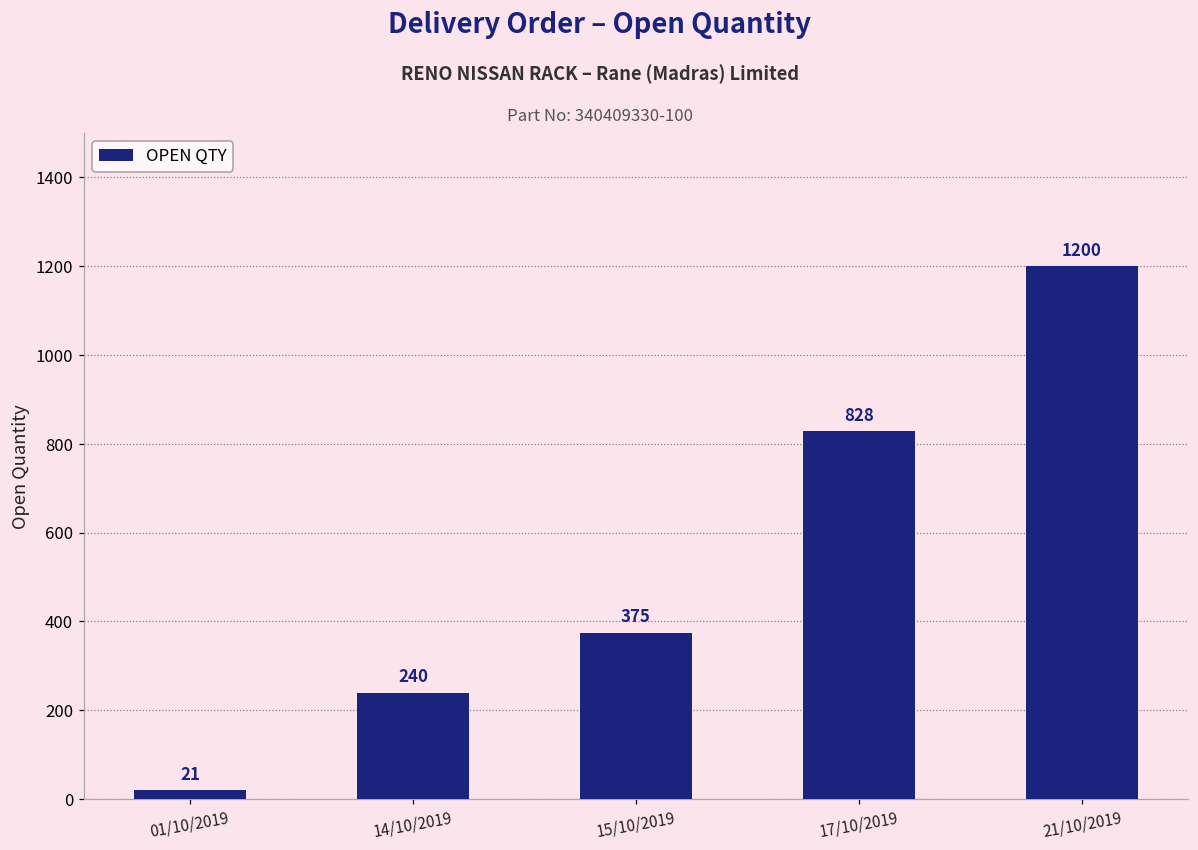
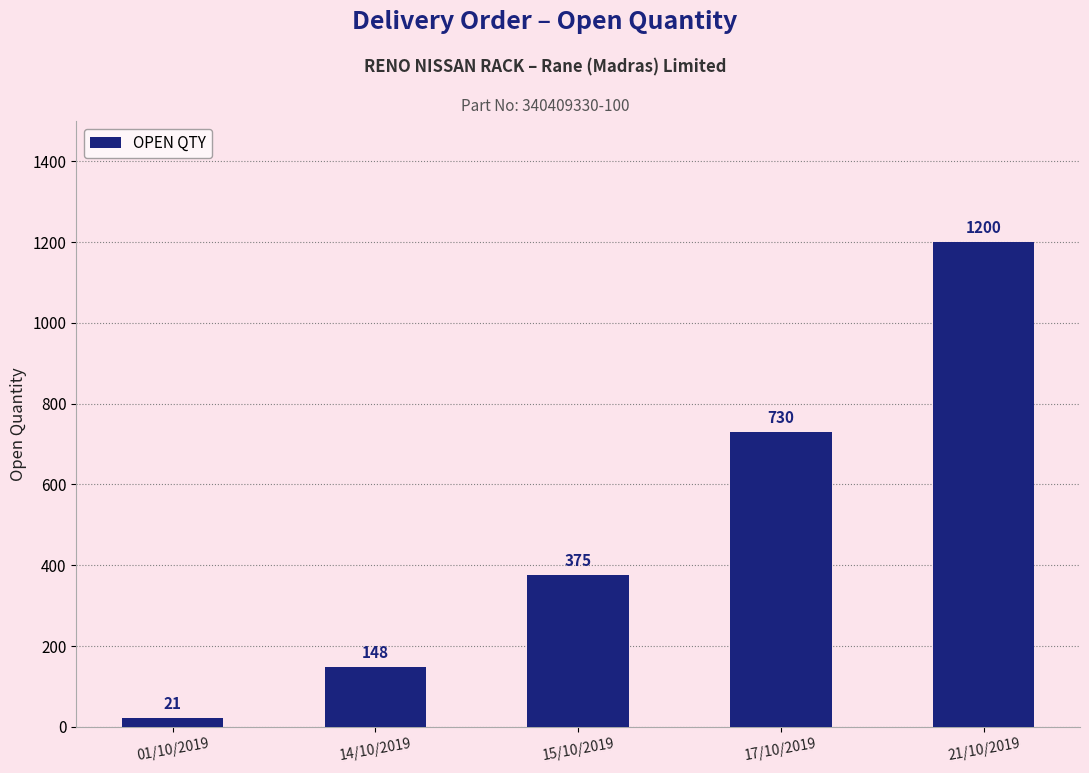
  {
    "01/10/2019": 21,
-   "14/10/2019": 240,
+   "14/10/2019": 148,
    "15/10/2019": 375,
-   "17/10/2019": 828,
+   "17/10/2019": 730,
    "21/10/2019": 1200
  }
